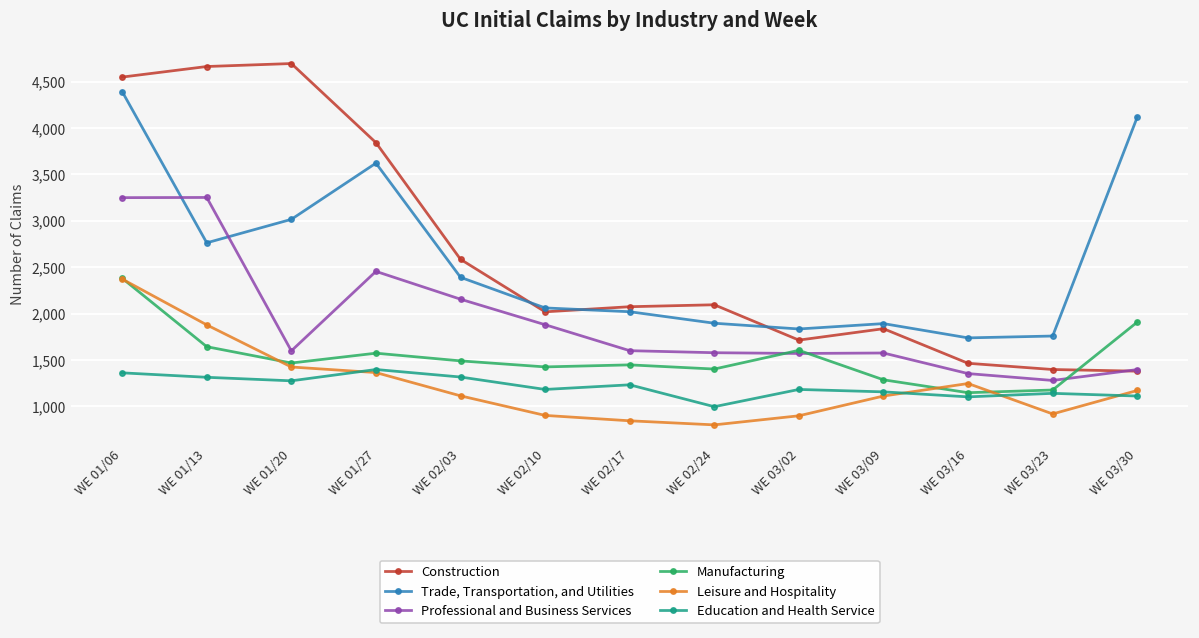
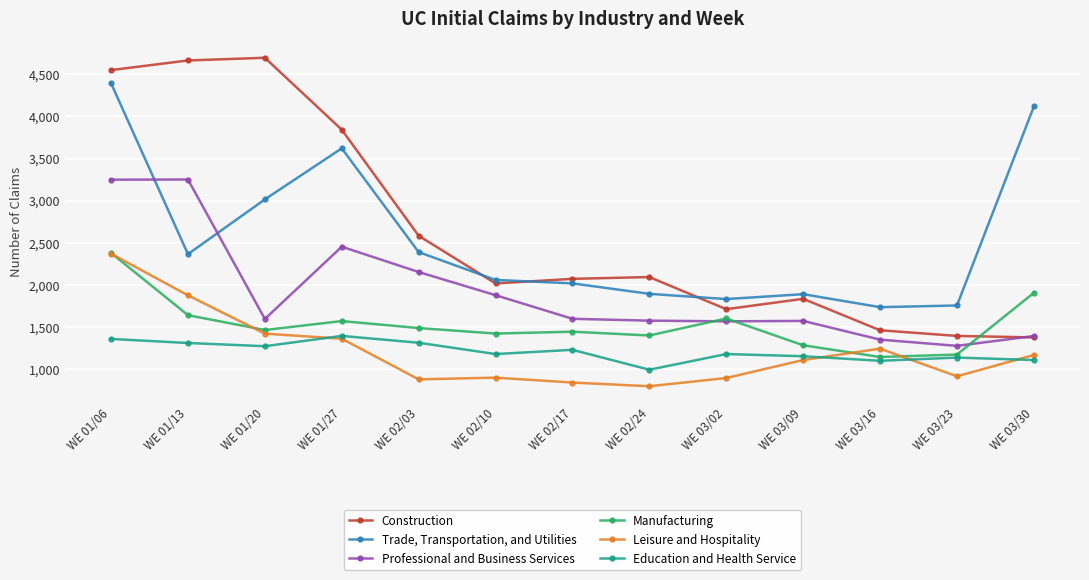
  {
    "Construction": {
      "WE 01/06": "4,600",
      "WE 01/13": "4,700",
      "WE 01/20": "4,700",
      "WE 01/27": "3,800",
      "WE 02/03": "2,600",
      "WE 02/10": "2,000",
      "WE 02/17": "2,100",
      "WE 02/24": "2,100",
      "WE 03/02": "1,700",
      "WE 03/09": "1,800",
      "WE 03/16": "1,500",
      "WE 03/23": "1,400"
    },
    "Trade, Transportation, and Utilities": {
      "WE 01/06": "4,400",
-     "WE 01/13": "2,800",
+     "WE 01/13": "2,400",
      "WE 01/20": "3,000",
      "WE 01/27": "3,600",
      "WE 02/03": "2,400",
      "WE 02/10": "2,100",
      "WE 02/17": "2,000",
      "WE 02/24": "1,900",
      "WE 03/02": "1,800",
      "WE 03/09": "1,900",
      "WE 03/16": "1,700",
      "WE 03/23": "1,800",
      "WE 03/30": "4,100"
    },
    "Professional and Business Services": {
      "WE 01/06": "3,300",
      "WE 01/13": "3,300",
      "WE 01/20": "1,600",
      "WE 01/27": "2,500",
      "WE 02/03": "2,200",
      "WE 02/10": "1,900",
      "WE 02/17": "1,600",
      "WE 02/24": "1,600",
      "WE 03/02": "1,600",
      "WE 03/09": "1,600",
      "WE 03/16": "1,400",
      "WE 03/23": "1,300"
    },
    "Leisure and Hospitality": {
      "WE 01/13": "1,900",
      "WE 01/20": "1,400",
      "WE 01/27": "1,400",
-     "WE 02/03": "1,100",
+     "WE 02/03": "900",
      "WE 02/10": "900",
      "WE 02/17": "800",
      "WE 02/24": "800",
      "WE 03/02": "900",
      "WE 03/09": "1,100",
      "WE 03/16": "1,200",
      "WE 03/23": "900",
      "WE 03/30": "1,200"
    }
  }
